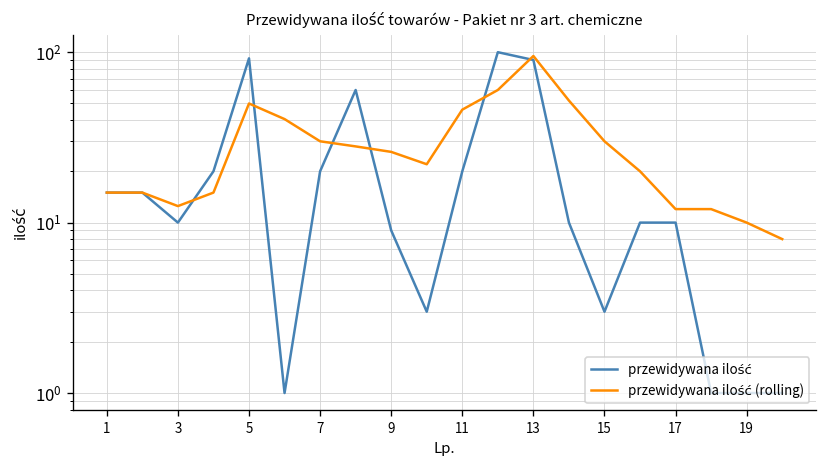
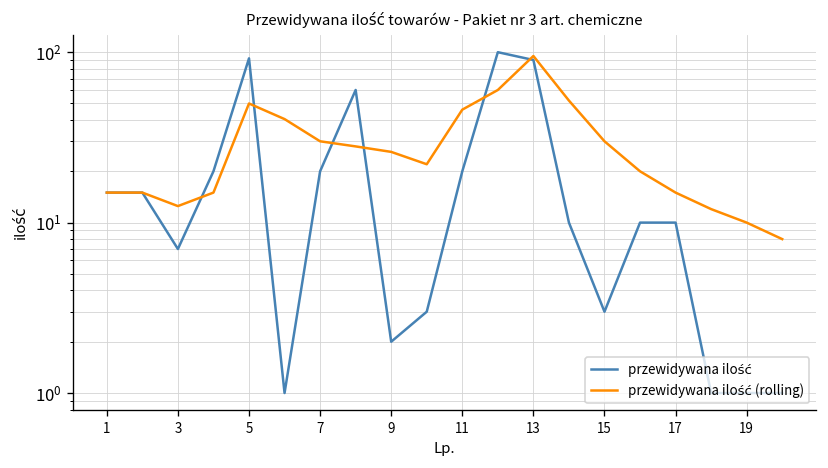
  {
    "przewidywana ilość": {
-     "3": 10,
+     "3": 7,
      "5": 90,
      "7": 20,
-     "9": 9,
+     "9": 2,
      "11": 20,
      "13": 90,
      "15": 3,
      "17": 10
    },
    "przewidywana ilość (rolling)": {
      "3": 13,
      "5": 50,
      "7": 30,
      "9": 26,
      "11": 46,
      "13": 100,
      "15": 30,
-     "17": 12,
+     "17": 15,
      "19": 10
    }
  }
